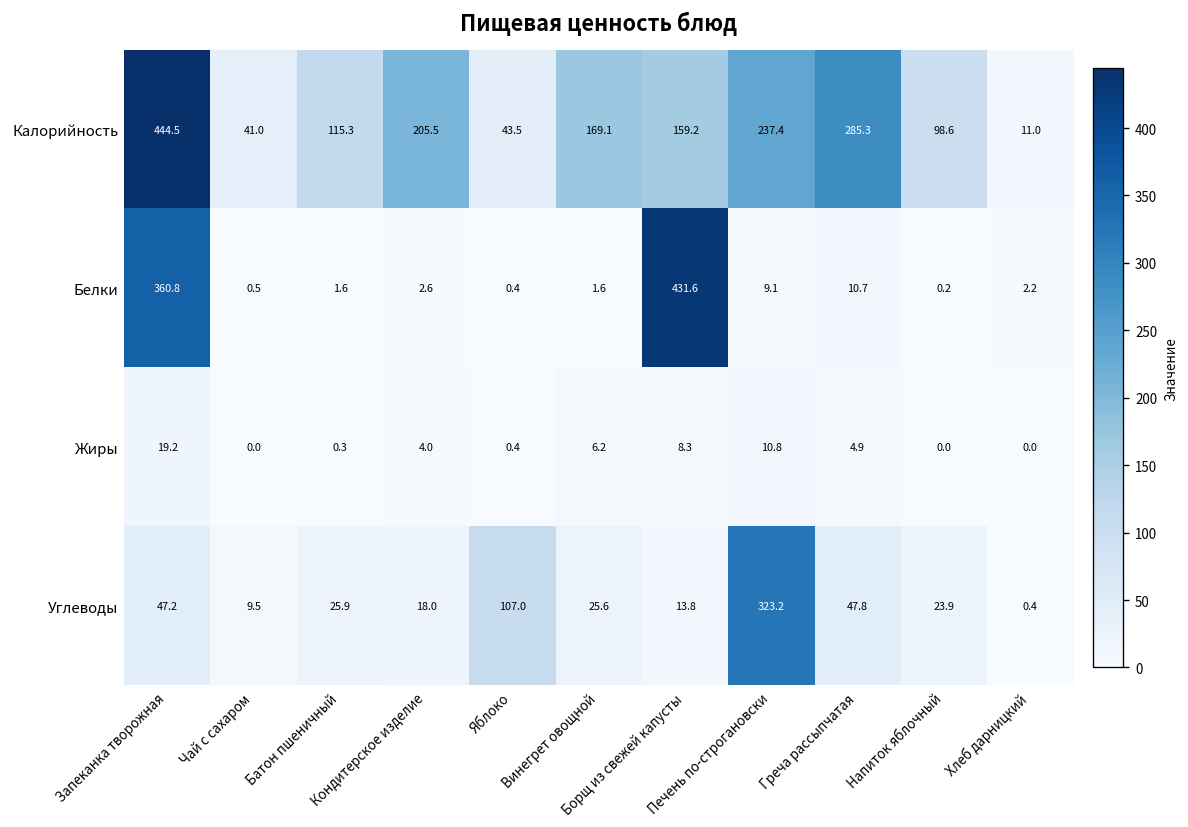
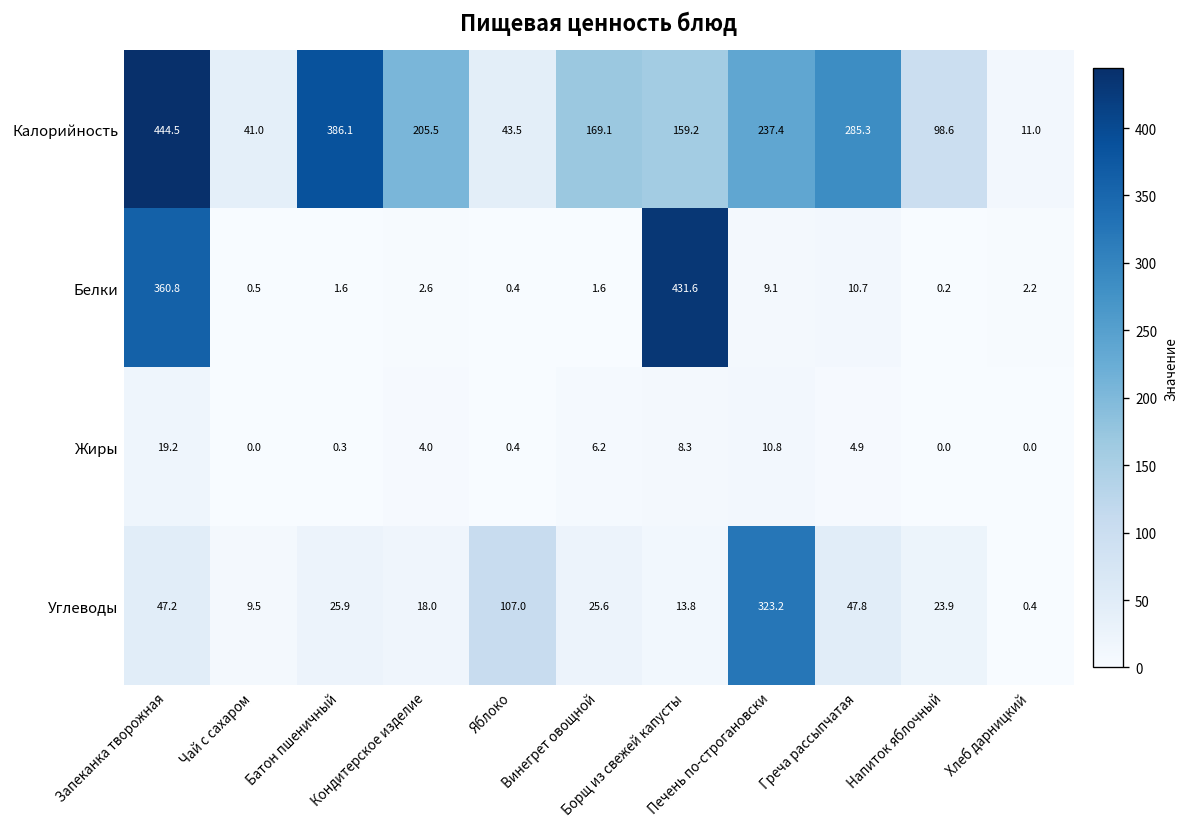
  {
    "Калорийность": {
      "Запеканка творожная": 444.5,
      "Чай с сахаром": 41.0,
-     "Батон пшеничный": 115.3,
+     "Батон пшеничный": 386.1,
      "Кондитерское изделие": 205.5,
      "Яблоко": 43.5,
      "Винегрет овощной": 169.1,
      "Борщ из свежей капусты": 159.2,
      "Печень по-строгановски": 237.4,
      "Греча рассыпчатая": 285.3,
      "Напиток яблочный": 98.6,
      "Хлеб дарницкий": 11.0
    },
    "Белки": {
      "Запеканка творожная": 360.8,
      "Чай с сахаром": 0.5,
      "Батон пшеничный": 1.6,
      "Кондитерское изделие": 2.6,
      "Яблоко": 0.4,
      "Винегрет овощной": 1.6,
      "Борщ из свежей капусты": 431.6,
      "Печень по-строгановски": 9.1,
      "Греча рассыпчатая": 10.7,
      "Напиток яблочный": 0.2,
      "Хлеб дарницкий": 2.2
    },
    "Жиры": {
      "Запеканка творожная": 19.2,
      "Чай с сахаром": 0.0,
      "Батон пшеничный": 0.3,
      "Кондитерское изделие": 4.0,
      "Яблоко": 0.4,
      "Винегрет овощной": 6.2,
      "Борщ из свежей капусты": 8.3,
      "Печень по-строгановски": 10.8,
      "Греча рассыпчатая": 4.9,
      "Напиток яблочный": 0.0,
      "Хлеб дарницкий": 0.0
    },
    "Углеводы": {
      "Запеканка творожная": 47.2,
      "Чай с сахаром": 9.5,
      "Батон пшеничный": 25.9,
      "Кондитерское изделие": 18.0,
      "Яблоко": 107.0,
      "Винегрет овощной": 25.6,
      "Борщ из свежей капусты": 13.8,
      "Печень по-строгановски": 323.2,
      "Греча рассыпчатая": 47.8,
      "Напиток яблочный": 23.9,
      "Хлеб дарницкий": 0.4
    }
  }
